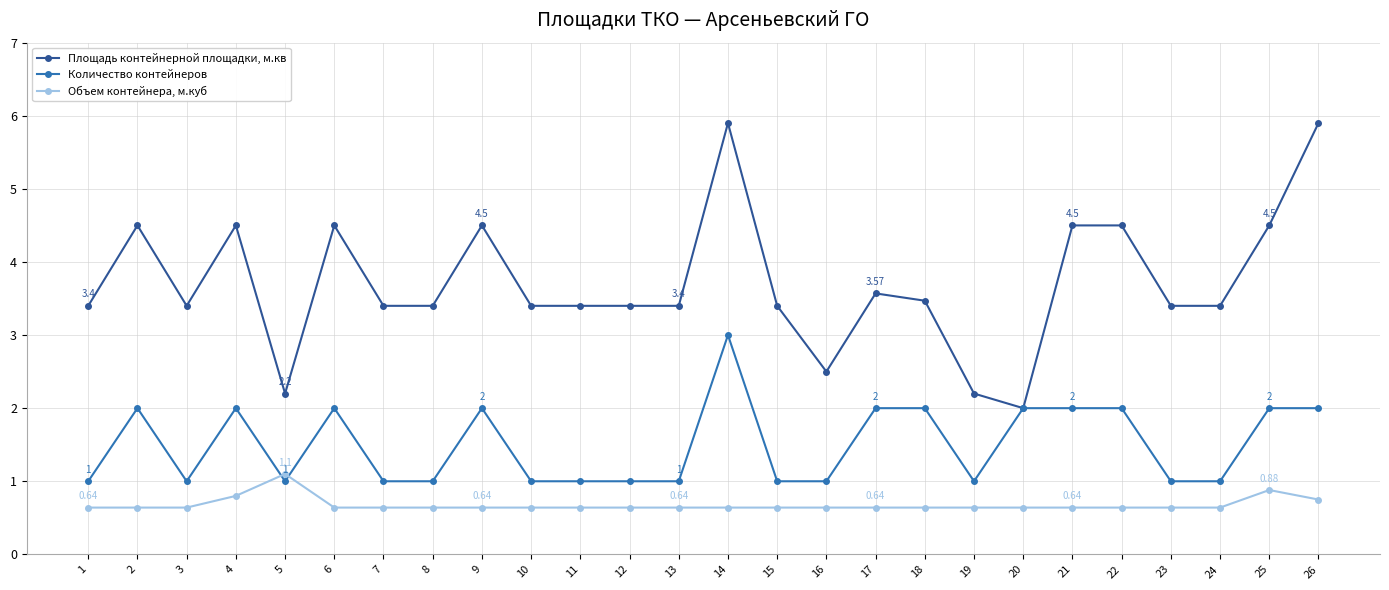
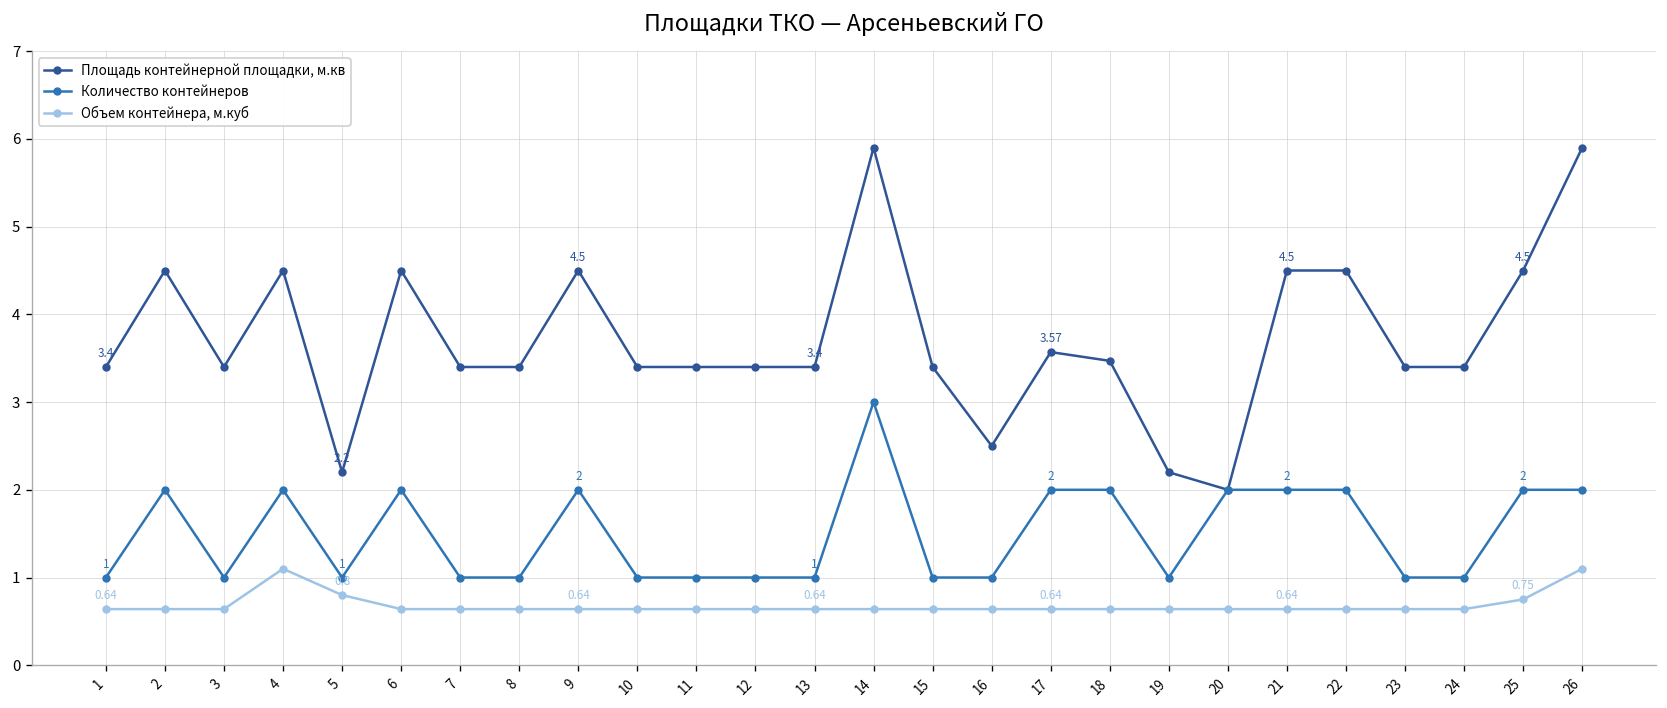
  {
    "Объем контейнера, м.куб": {
      "1": 0.64,
-     "4": 0.8,
-     "5": 1.1,
+     "4": 1.1,
+     "5": 0.8,
      "9": 0.64,
      "13": 0.64,
      "17": 0.64,
      "21": 0.64,
-     "25": 0.88,
-     "26": 0.8
+     "25": 0.75,
+     "26": 1.1
    }
  }
